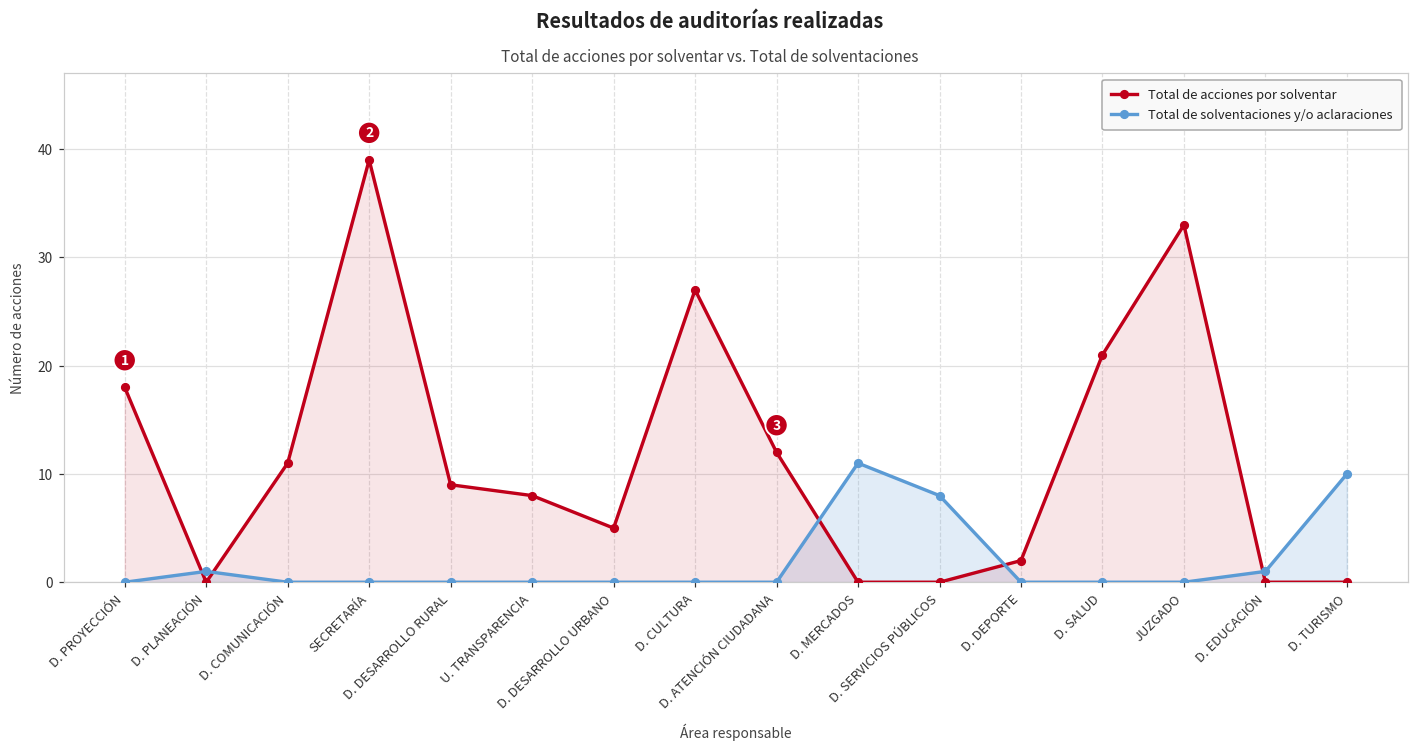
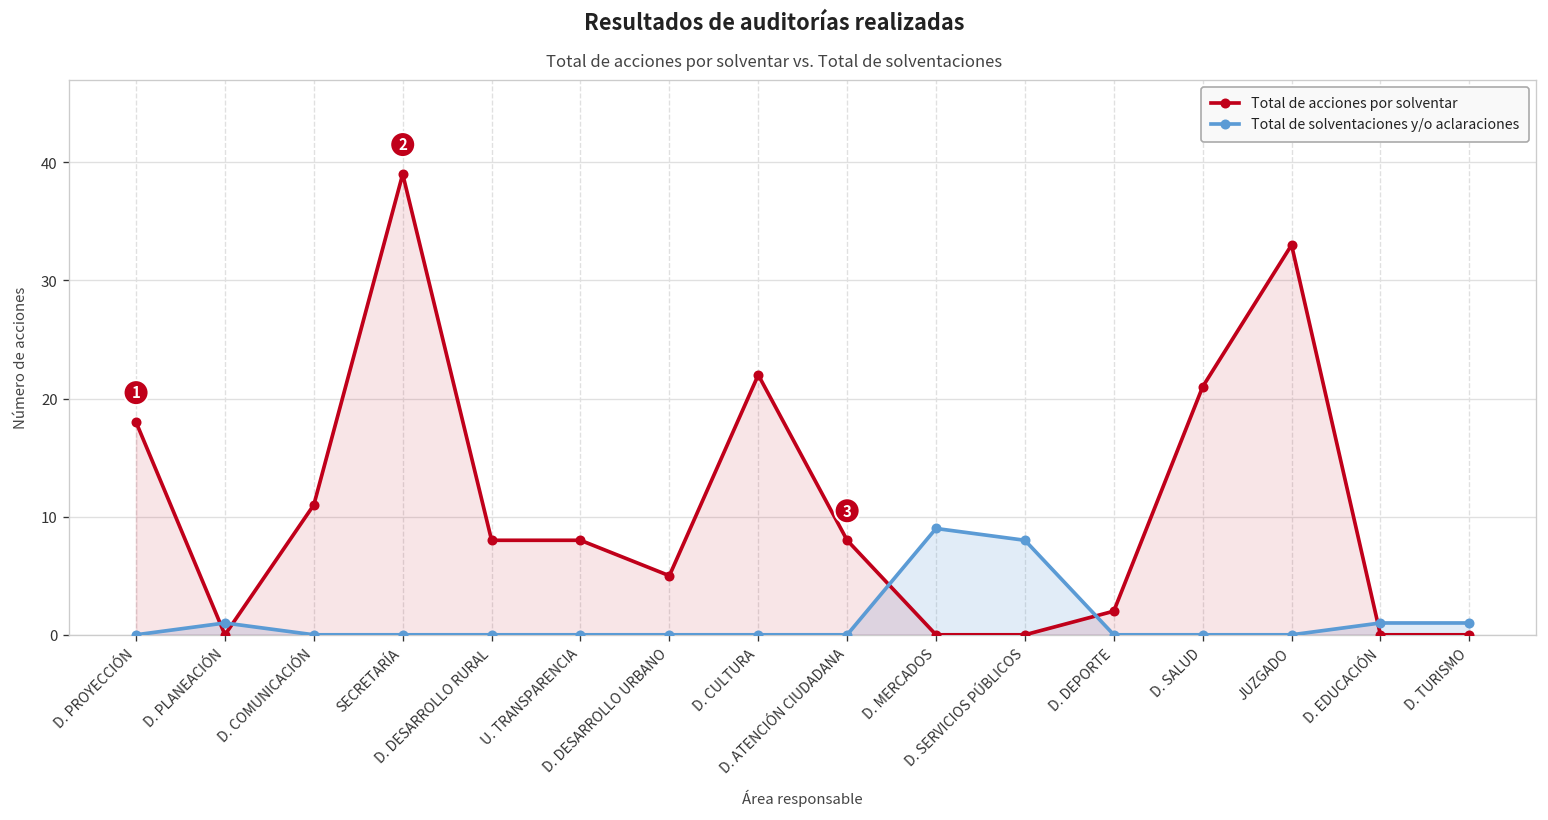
  {
    "Total de acciones por solventar": {
      "D. PLANEACIÓN": 0,
      "D. COMUNICACIÓN": 11,
-     "D. DESARROLLO RURAL": 9,
+     "D. DESARROLLO RURAL": 8,
      "U. TRANSPARENCIA": 8,
      "D. DESARROLLO URBANO": 5,
-     "D. CULTURA": 27,
-     "D. ATENCIÓN CIUDADANA": 12,
+     "D. CULTURA": 22,
+     "D. ATENCIÓN CIUDADANA": 8,
      "D. MERCADOS": 0,
      "D. SERVICIOS PÚBLICOS": 0,
      "D. DEPORTE": 2,
      "D. SALUD": 21,
      "JUZGADO": 33,
      "D. EDUCACIÓN": 0,
      "D. TURISMO": 0
    },
    "Total de solventaciones y/o aclaraciones": {
      "D. PROYECCIÓN": 0,
      "D. PLANEACIÓN": 1,
      "D. COMUNICACIÓN": 0,
      "SECRETARÍA": 0,
      "D. DESARROLLO RURAL": 0,
      "U. TRANSPARENCIA": 0,
      "D. DESARROLLO URBANO": 0,
      "D. CULTURA": 0,
      "D. ATENCIÓN CIUDADANA": 0,
-     "D. MERCADOS": 11,
+     "D. MERCADOS": 9,
      "D. SERVICIOS PÚBLICOS": 8,
      "D. DEPORTE": 0,
      "D. SALUD": 0,
      "JUZGADO": 0,
      "D. EDUCACIÓN": 1,
-     "D. TURISMO": 10
+     "D. TURISMO": 1
    }
  }
